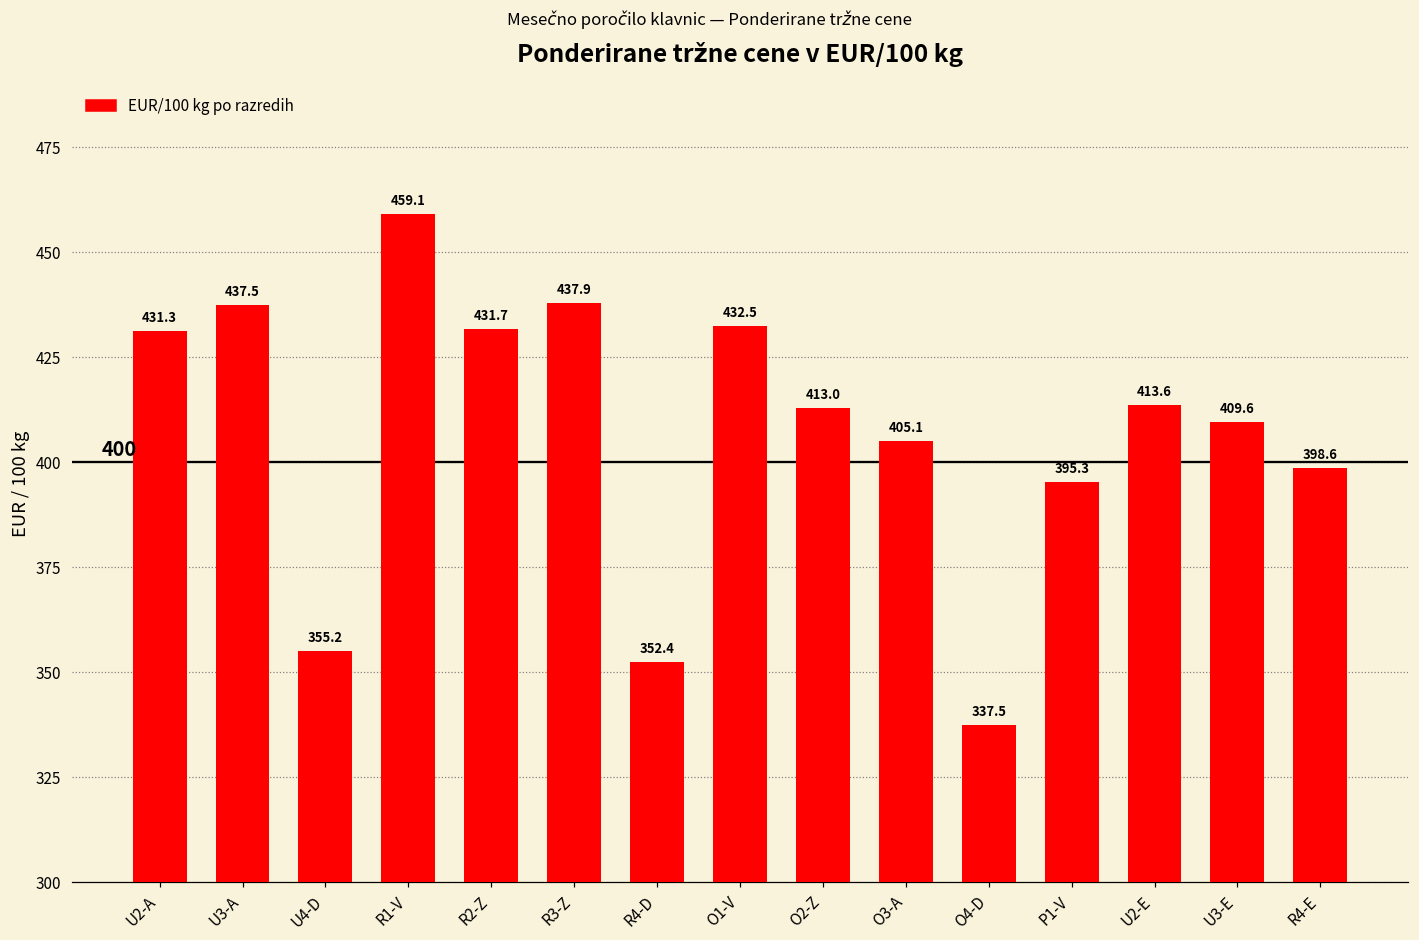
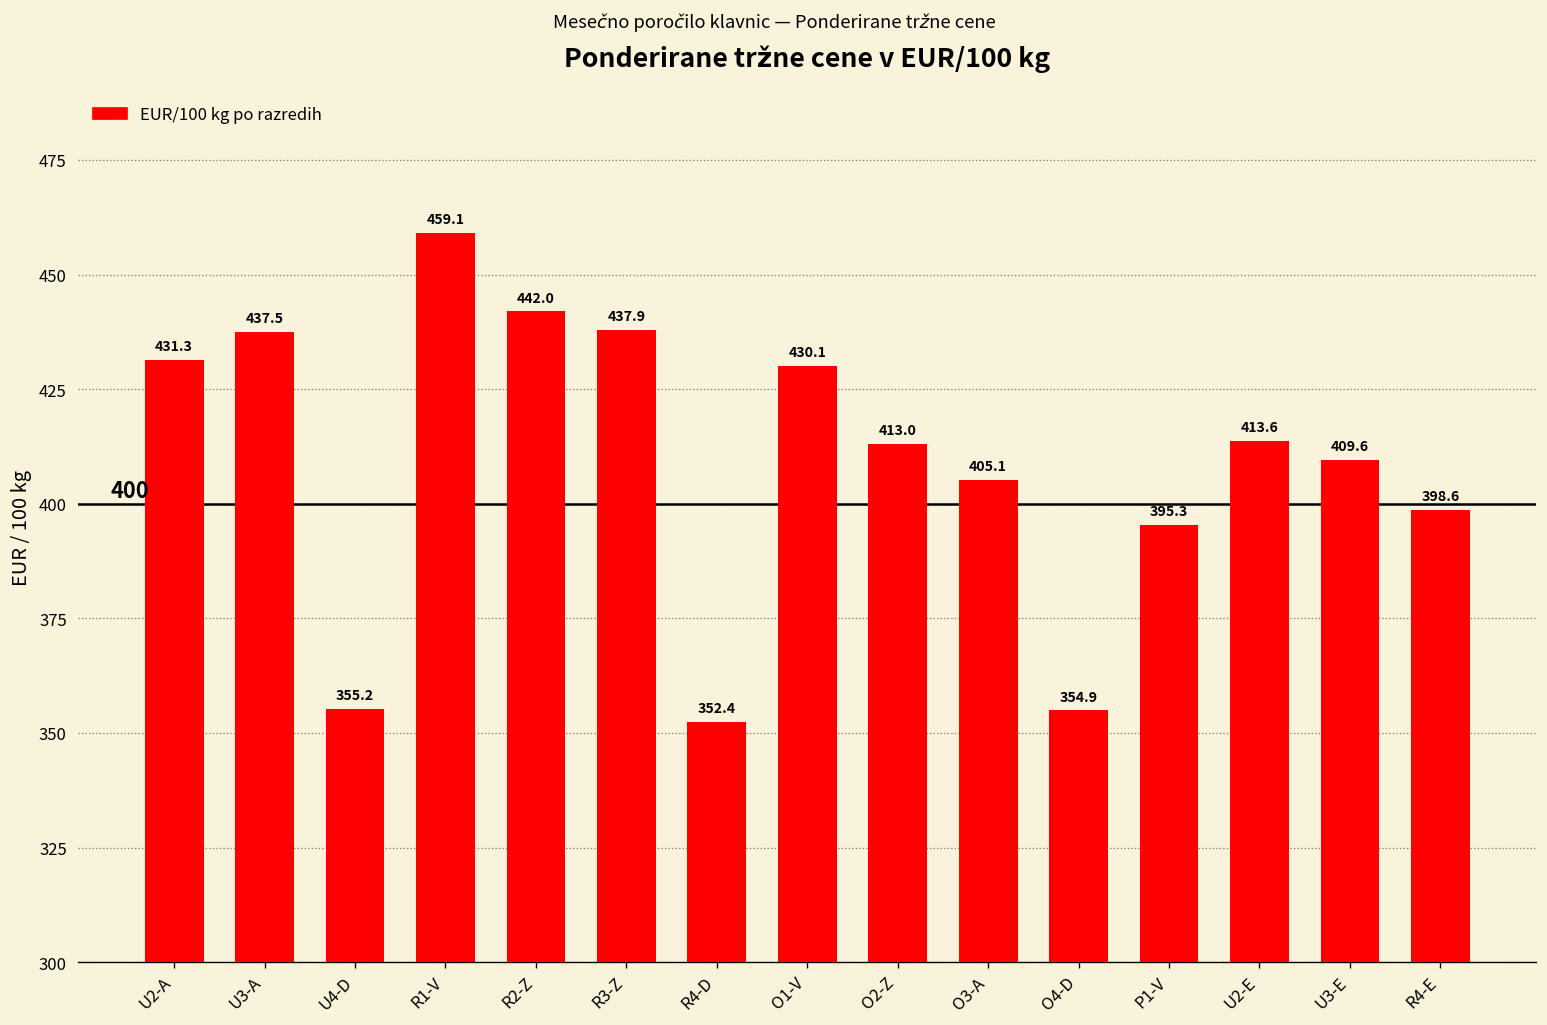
  {
    "U2-A": 431.3,
    "U3-A": 437.5,
    "U4-D": 355.2,
    "R1-V": 459.1,
-   "R2-Z": 431.7,
+   "R2-Z": 442.0,
    "R3-Z": 437.9,
    "R4-D": 352.4,
-   "O1-V": 432.5,
+   "O1-V": 430.1,
    "O2-Z": 413.0,
    "O3-A": 405.1,
-   "O4-D": 337.5,
+   "O4-D": 354.9,
    "P1-V": 395.3,
    "U2-E": 413.6,
    "U3-E": 409.6,
    "R4-E": 398.6
  }
